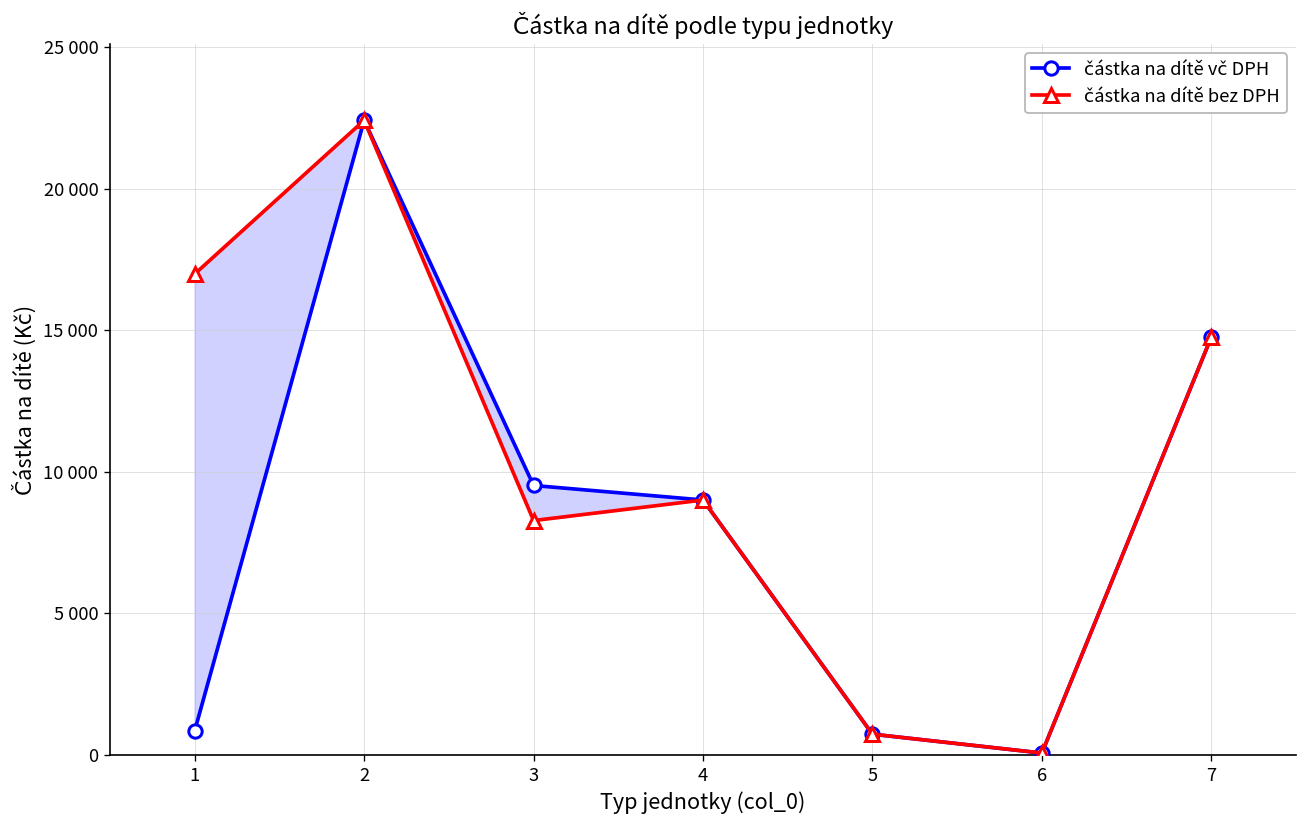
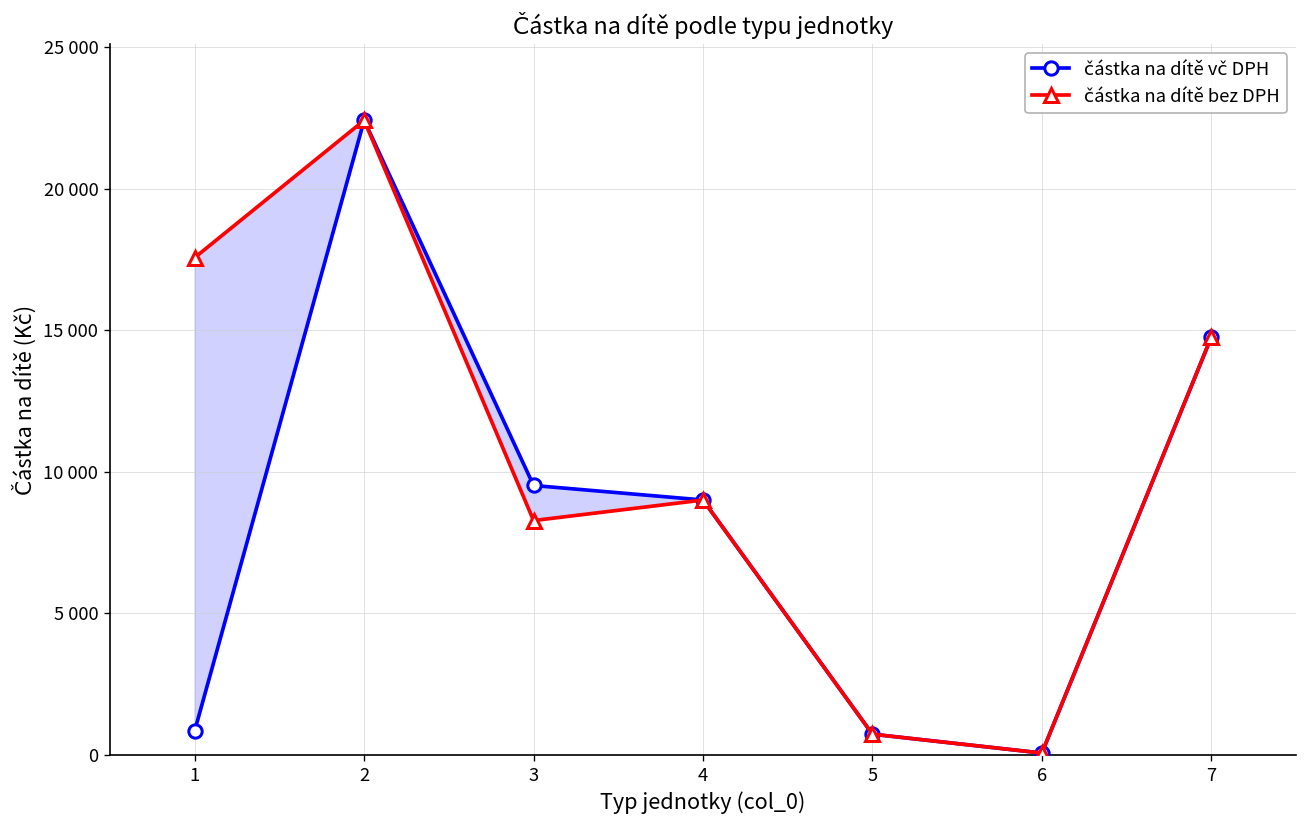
  {
    "částka na dítě bez DPH": {
-     "1": 17000,
+     "1": 17600,
      "3": 8300
    }
  }
